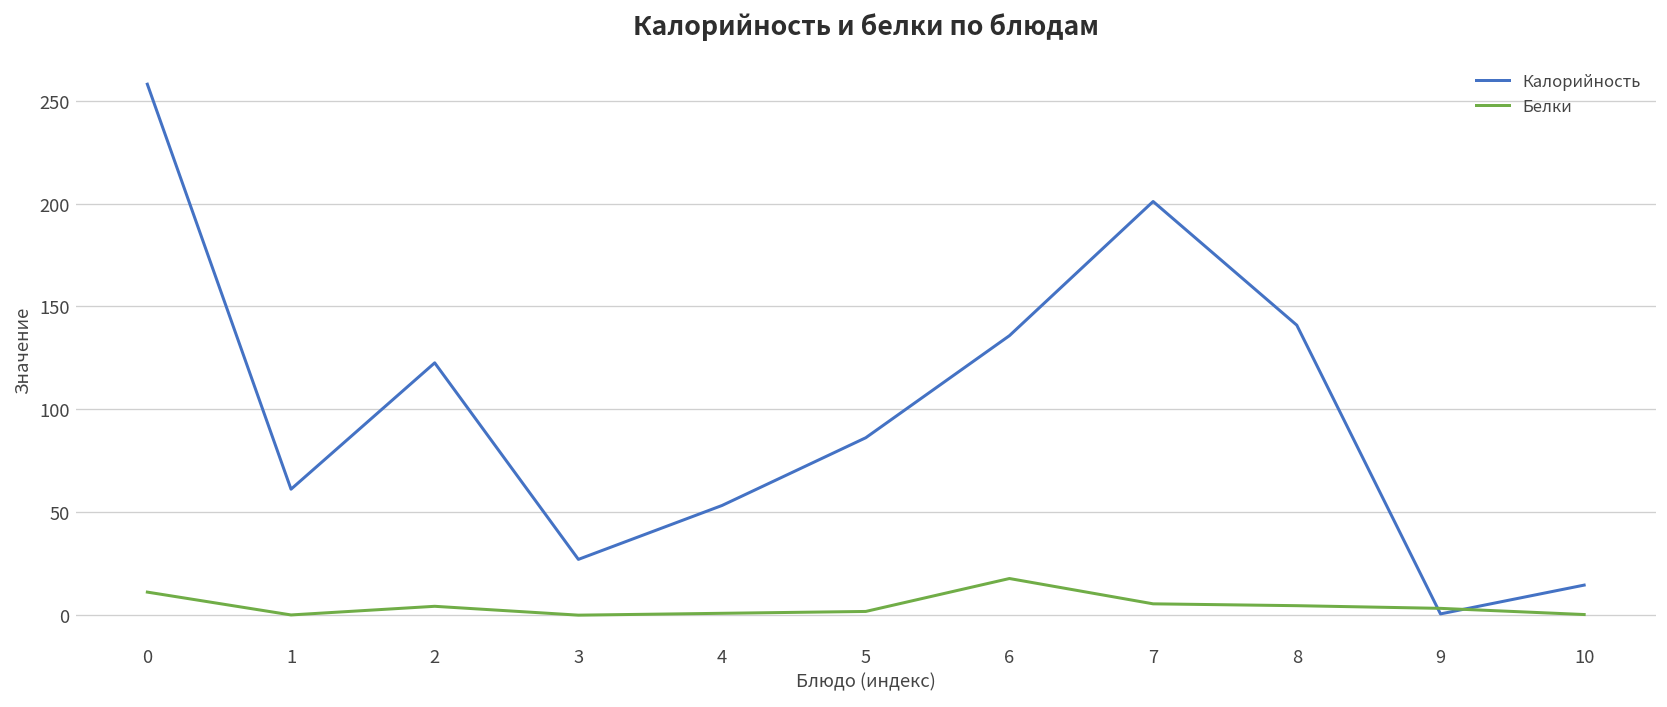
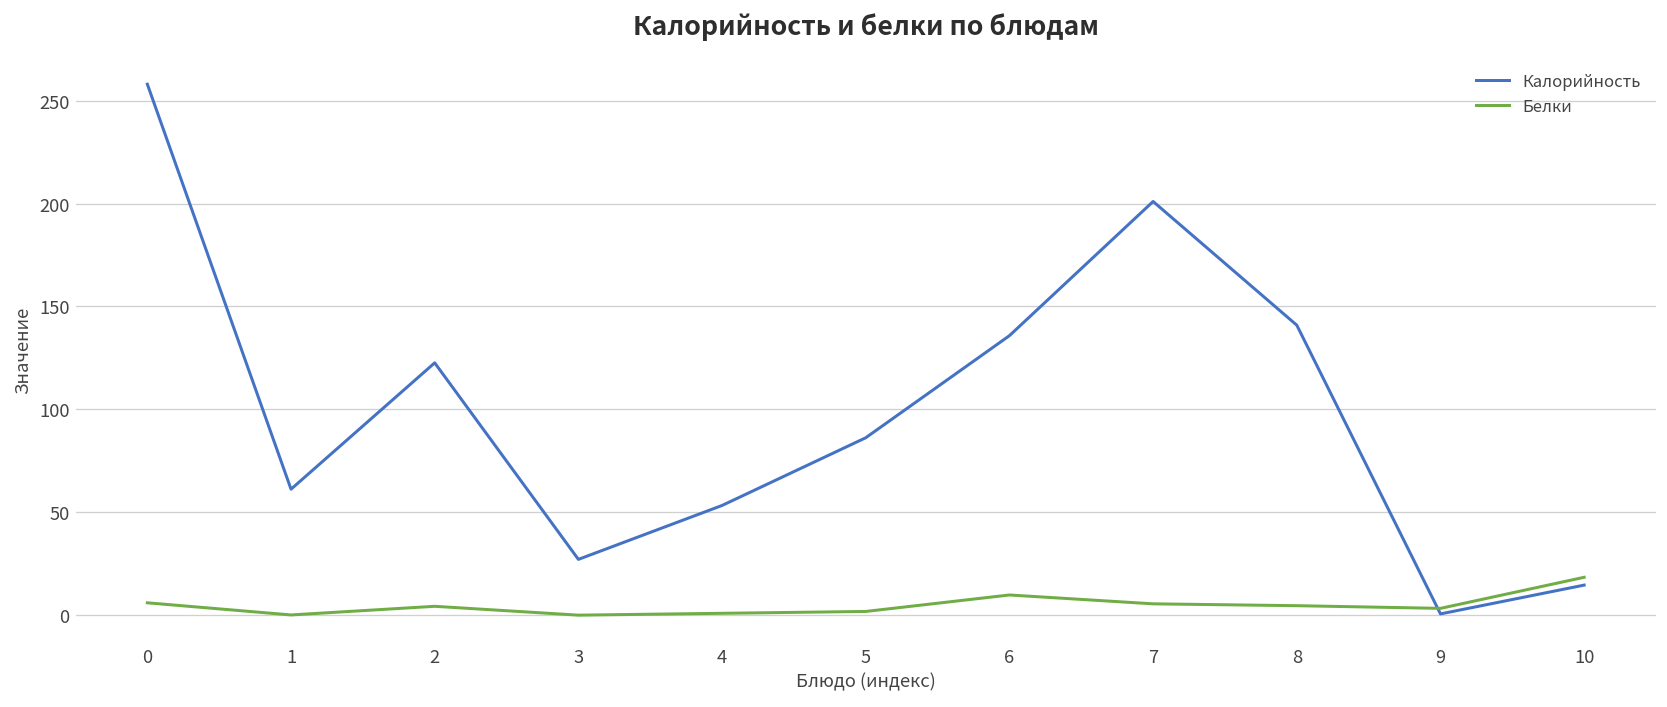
  {
    "Калорийность": {
      "0": 258,
      "1": 61,
      "2": 123,
      "3": 27,
      "4": 53,
      "5": 86,
      "6": 136,
      "7": 201,
      "8": 141,
      "9": 1,
      "10": 15
    },
    "Белки": {
-     "0": 11,
+     "0": 6,
      "1": 0,
      "2": 4,
      "3": 0,
      "4": 1,
      "5": 2,
-     "6": 18,
+     "6": 10,
      "7": 6,
      "8": 5,
      "9": 3,
-     "10": 0
+     "10": 18
    }
  }
